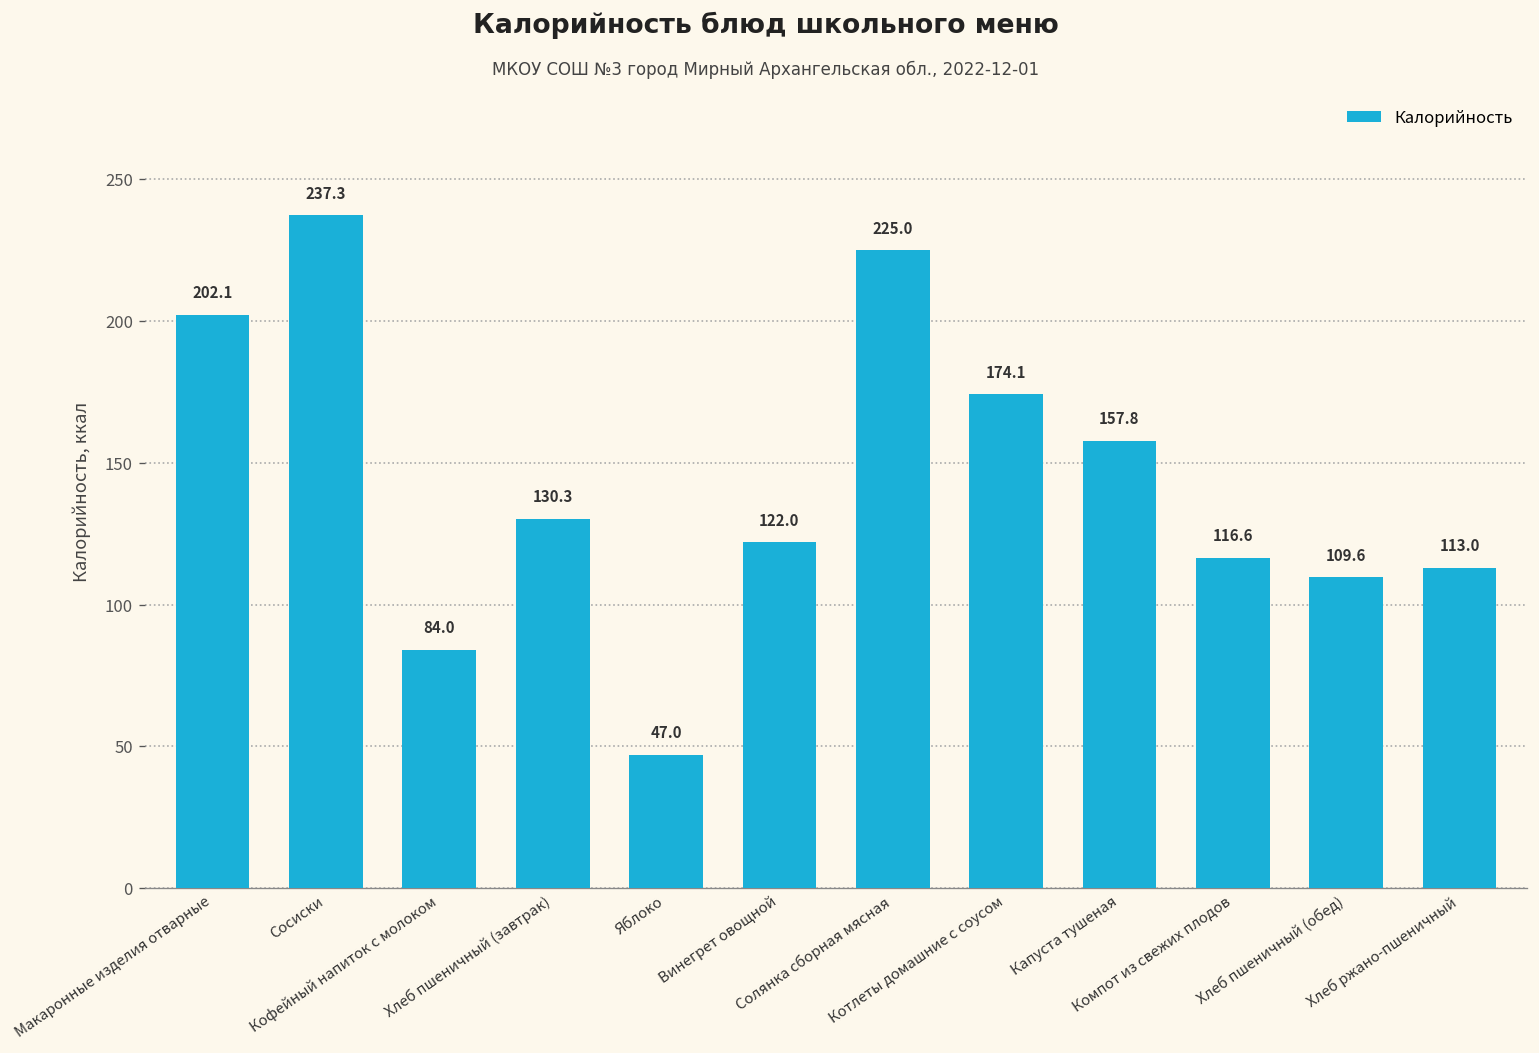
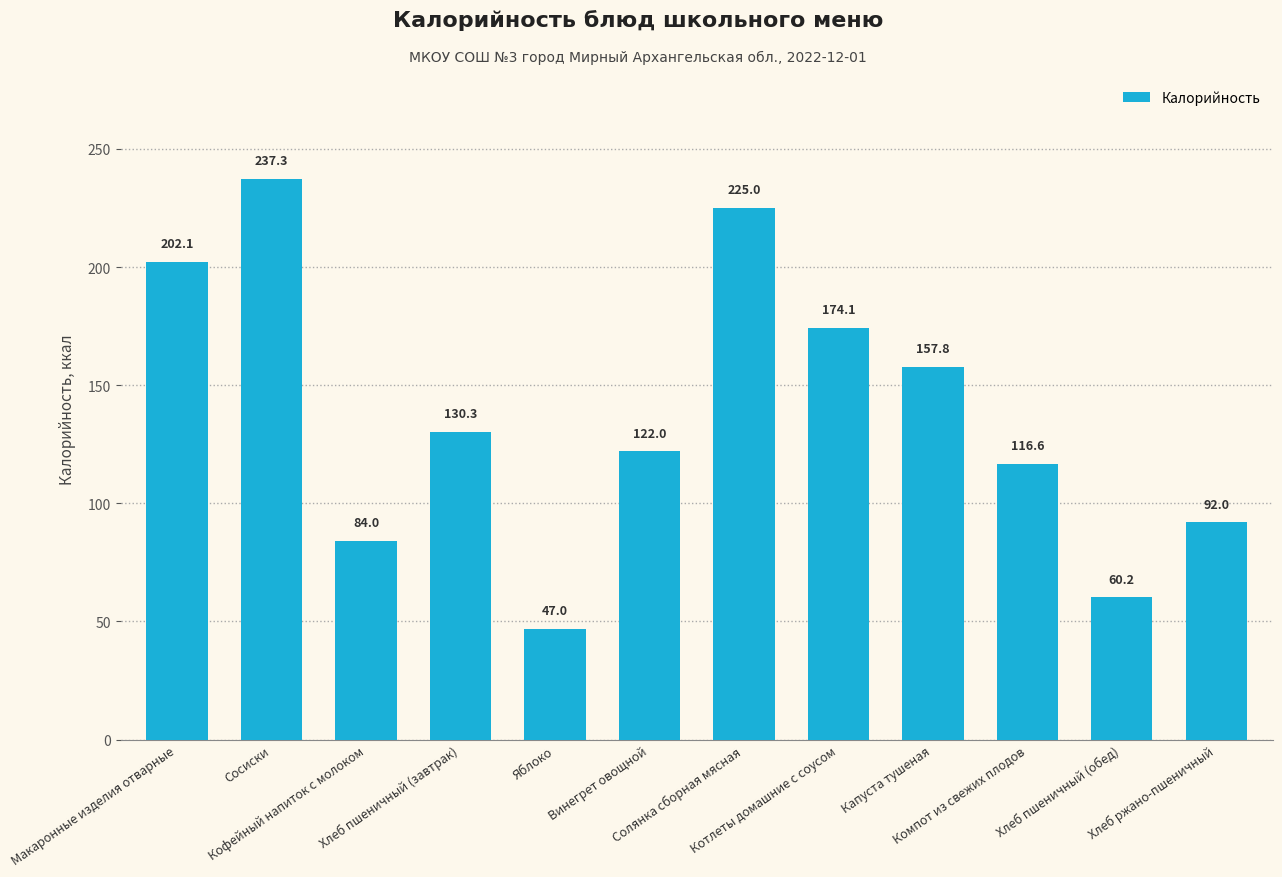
  {
    "Макаронные изделия отварные": 202.1,
    "Сосиски": 237.3,
    "Кофейный напиток с молоком": 84.0,
    "Хлеб пшеничный (завтрак)": 130.3,
    "Яблоко": 47.0,
    "Винегрет овощной": 122.0,
    "Солянка сборная мясная": 225.0,
    "Котлеты домашние с соусом": 174.1,
    "Капуста тушеная": 157.8,
    "Компот из свежих плодов": 116.6,
-   "Хлеб пшеничный (обед)": 109.6,
-   "Хлеб ржано-пшеничный": 113.0
+   "Хлеб пшеничный (обед)": 60.2,
+   "Хлеб ржано-пшеничный": 92.0
  }
